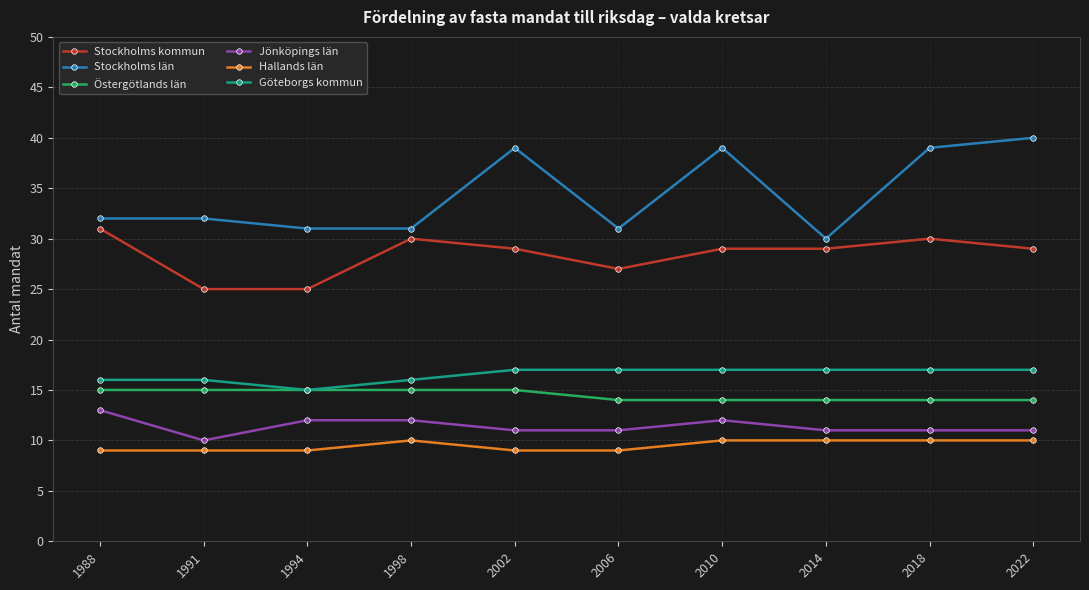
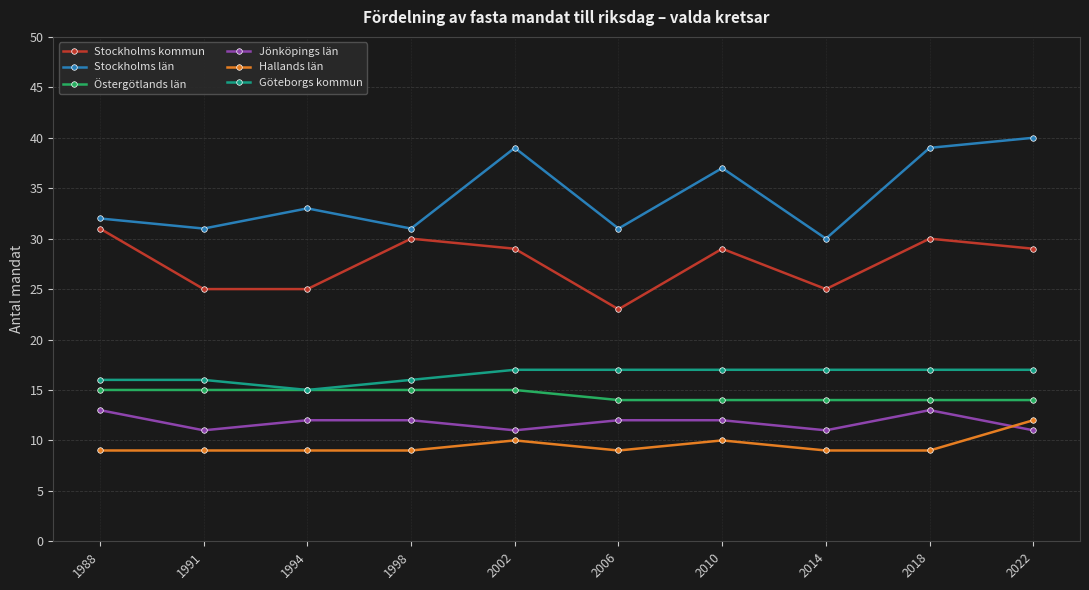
  {
    "Stockholms kommun": {
      "1988": 31,
      "1991": 25,
      "1994": 25,
      "1998": 30,
      "2002": 29,
-     "2006": 27,
+     "2006": 23,
      "2010": 29,
-     "2014": 29,
+     "2014": 25,
      "2018": 30,
      "2022": 29
    },
    "Stockholms län": {
      "1988": 32,
-     "1991": 32,
-     "1994": 31,
+     "1991": 31,
+     "1994": 33,
      "1998": 31,
      "2002": 39,
      "2006": 31,
-     "2010": 39,
+     "2010": 37,
      "2014": 30,
      "2018": 39,
      "2022": 40
    },
    "Jönköpings län": {
      "1988": 13,
-     "1991": 10,
+     "1991": 11,
      "1994": 12,
      "1998": 12,
      "2002": 11,
-     "2006": 11,
+     "2006": 12,
      "2010": 12,
      "2014": 11,
-     "2018": 11,
+     "2018": 13,
      "2022": 11
    },
    "Hallands län": {
      "1988": 9,
      "1991": 9,
      "1994": 9,
-     "1998": 10,
-     "2002": 9,
+     "1998": 9,
+     "2002": 10,
      "2006": 9,
      "2010": 10,
-     "2014": 10,
-     "2018": 10,
-     "2022": 10
+     "2014": 9,
+     "2018": 9,
+     "2022": 12
    }
  }
